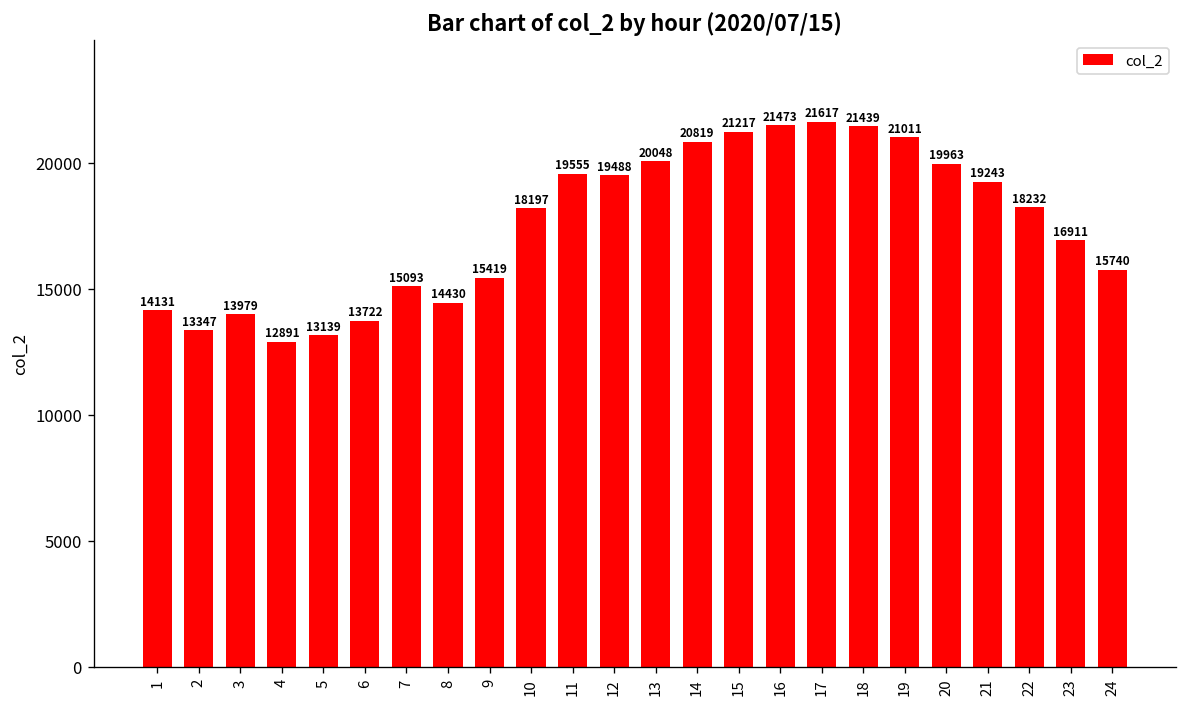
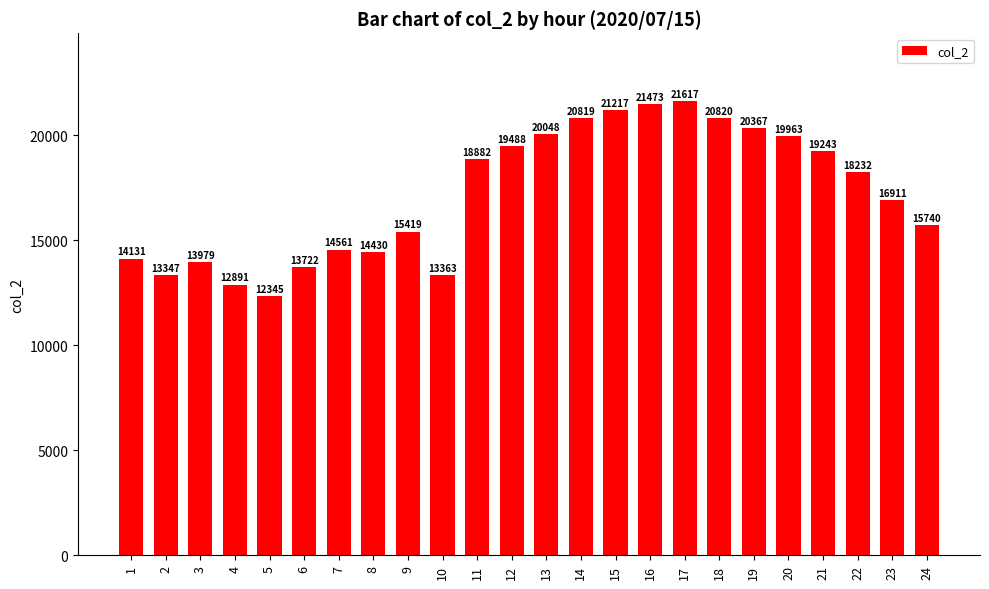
  {
    "1": 14131,
    "2": 13347,
    "3": 13979,
    "4": 12891,
-   "5": 13139,
+   "5": 12345,
    "6": 13722,
-   "7": 15093,
+   "7": 14561,
    "8": 14430,
    "9": 15419,
-   "10": 18197,
-   "11": 19555,
+   "10": 13363,
+   "11": 18882,
    "12": 19488,
    "13": 20048,
    "14": 20819,
    "15": 21217,
    "16": 21473,
    "17": 21617,
-   "18": 21439,
-   "19": 21011,
+   "18": 20820,
+   "19": 20367,
    "20": 19963,
    "21": 19243,
    "22": 18232,
    "23": 16911,
    "24": 15740
  }
